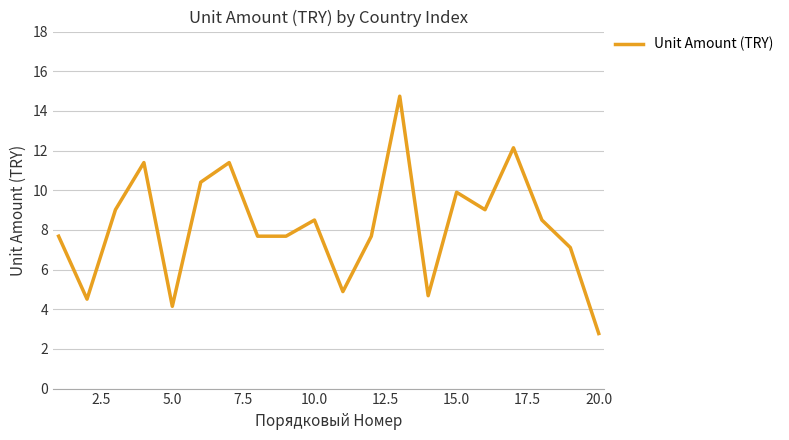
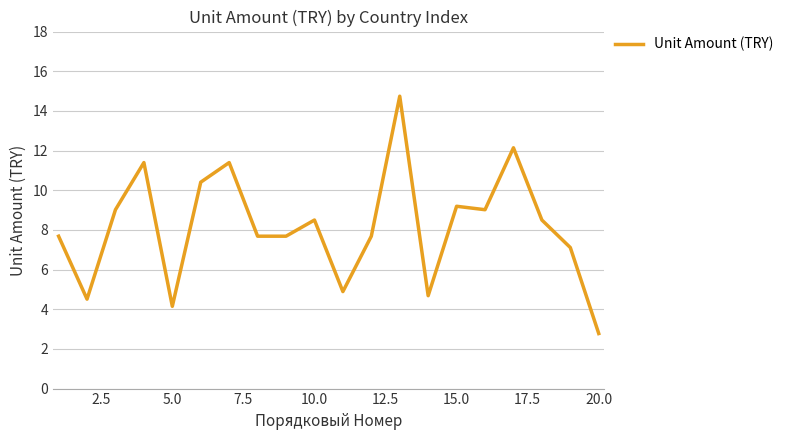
  {
    "5.0": 4.1,
    "10.0": 8.5,
-   "15.0": 9.9,
+   "15.0": 9.2,
    "20.0": 2.8
  }
